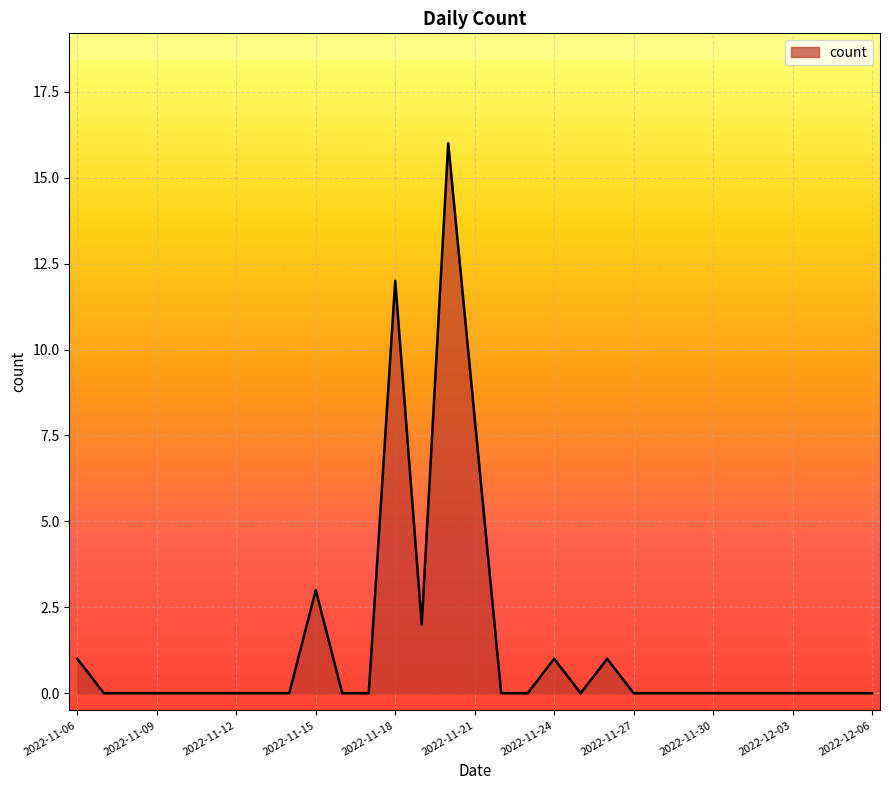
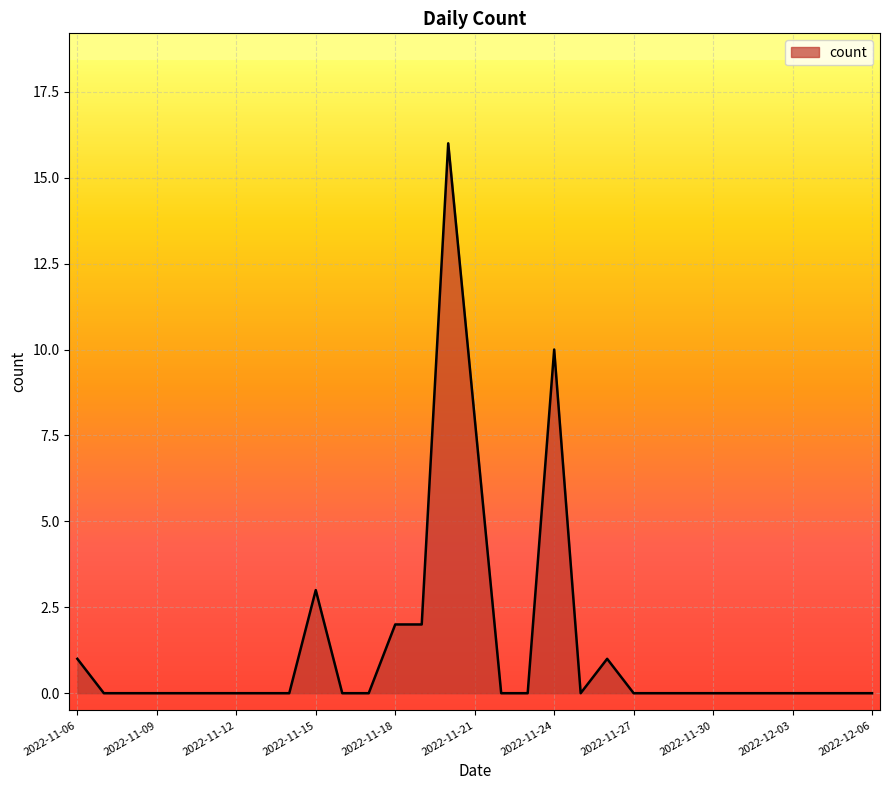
  {
    "2022-11-06": 1,
    "2022-11-09": 0,
    "2022-11-12": 0,
    "2022-11-15": 3,
-   "2022-11-18": 12,
+   "2022-11-18": 2,
    "2022-11-21": 8,
-   "2022-11-24": 1,
+   "2022-11-24": 10,
    "2022-11-27": 0,
    "2022-11-30": 0,
    "2022-12-03": 0,
    "2022-12-06": 0
  }
